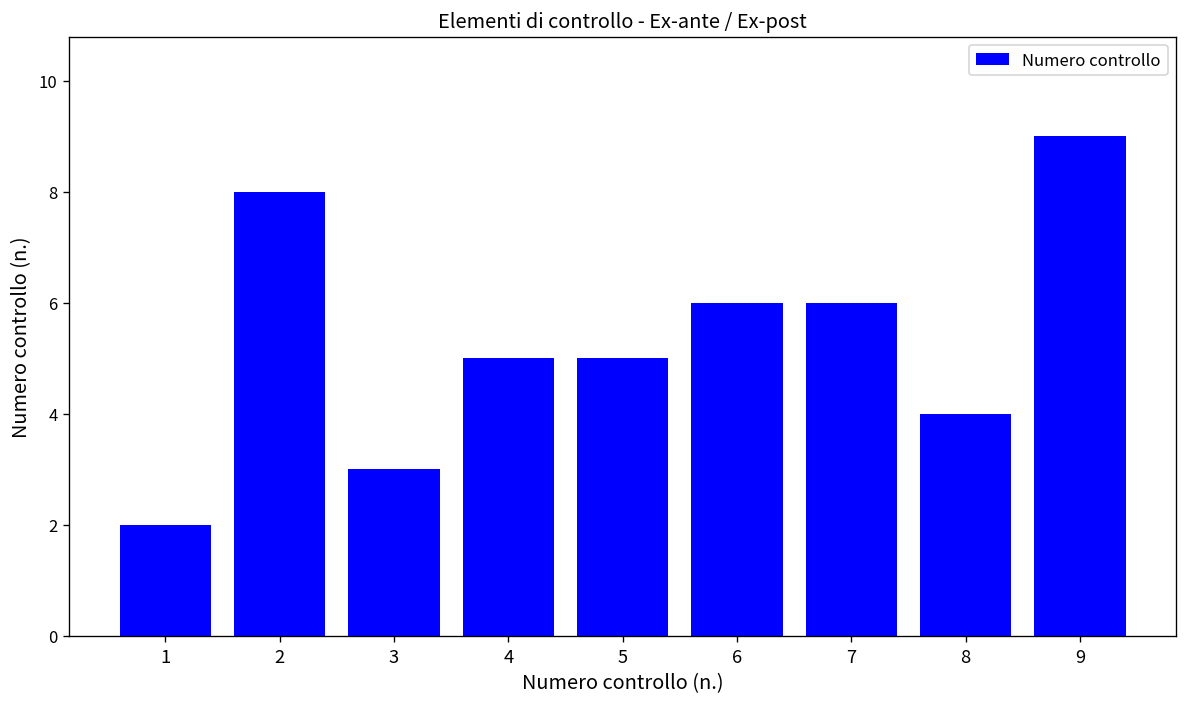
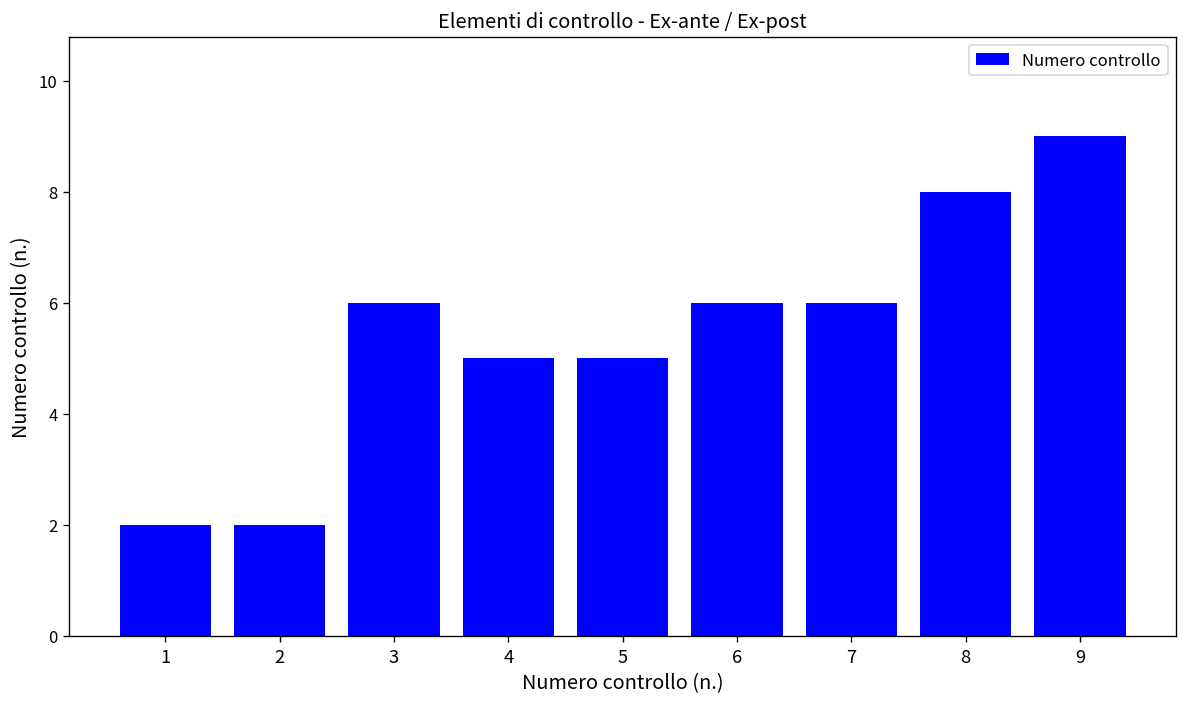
  {
    "1": 2,
-   "2": 8,
-   "3": 3,
+   "2": 2,
+   "3": 6,
    "4": 5,
    "5": 5,
    "6": 6,
    "7": 6,
-   "8": 4,
+   "8": 8,
    "9": 9
  }
